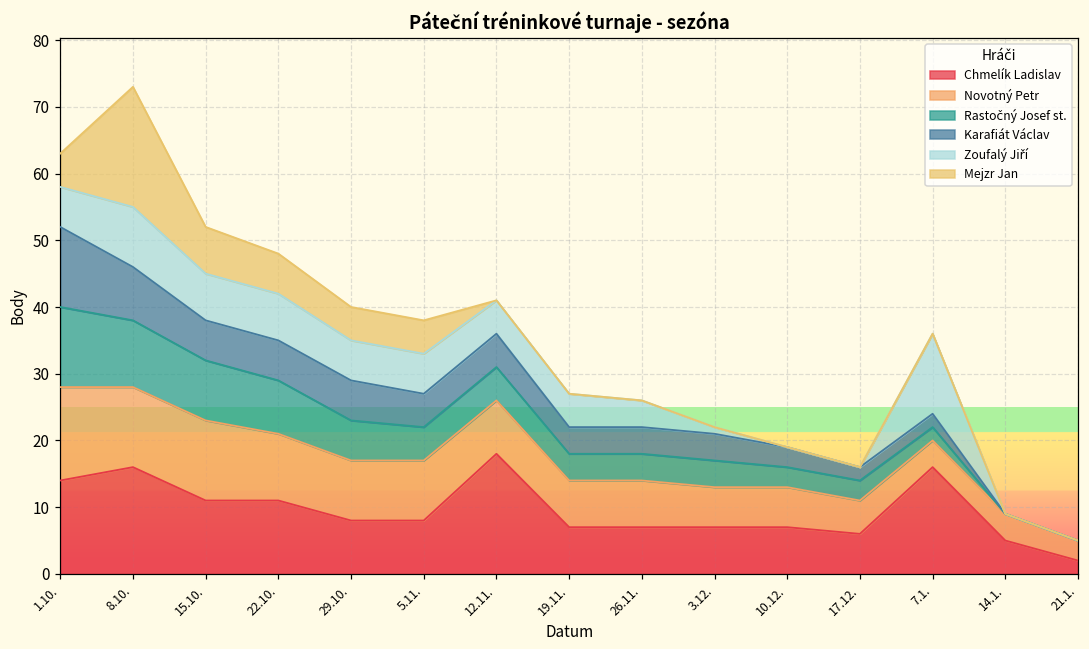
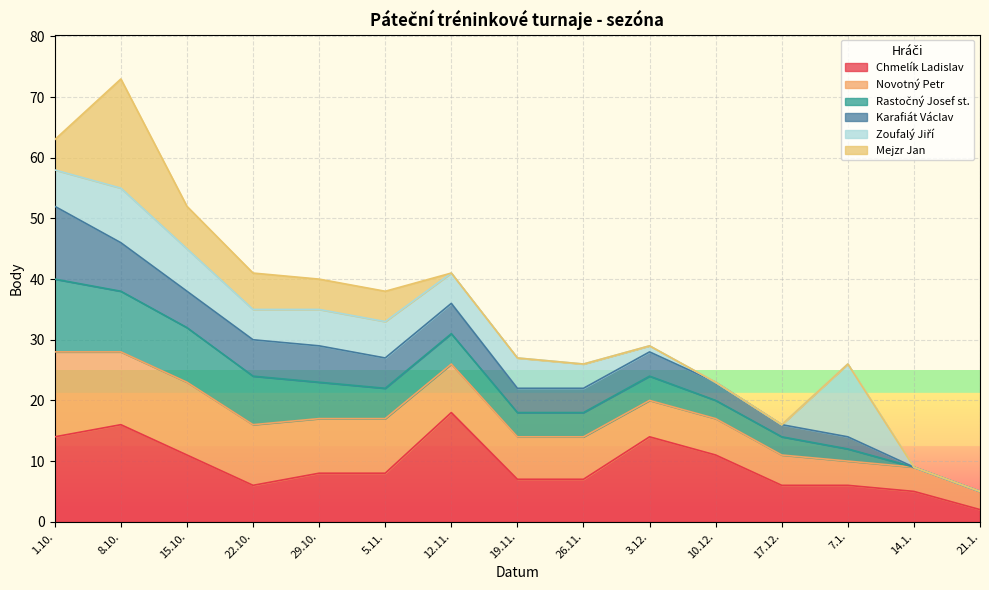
  {
    "Chmelík Ladislav": {
      "1.10.": 14,
      "8.10.": 16,
      "15.10.": 11,
-     "22.10.": 11,
+     "22.10.": 6,
      "29.10.": 8,
      "5.11.": 8,
      "12.11.": 18,
      "19.11.": 7,
      "26.11.": 7,
-     "3.12.": 7,
-     "10.12.": 7,
+     "3.12.": 14,
+     "10.12.": 11,
      "17.12.": 6,
-     "7.1.": 16,
+     "7.1.": 6,
      "14.1.": 5,
      "21.1.": 2
    },
    "Zoufalý Jiří": {
      "1.10.": 6,
      "8.10.": 9,
      "15.10.": 7,
-     "22.10.": 7,
+     "22.10.": 5,
      "29.10.": 6,
      "5.11.": 6
    }
  }
